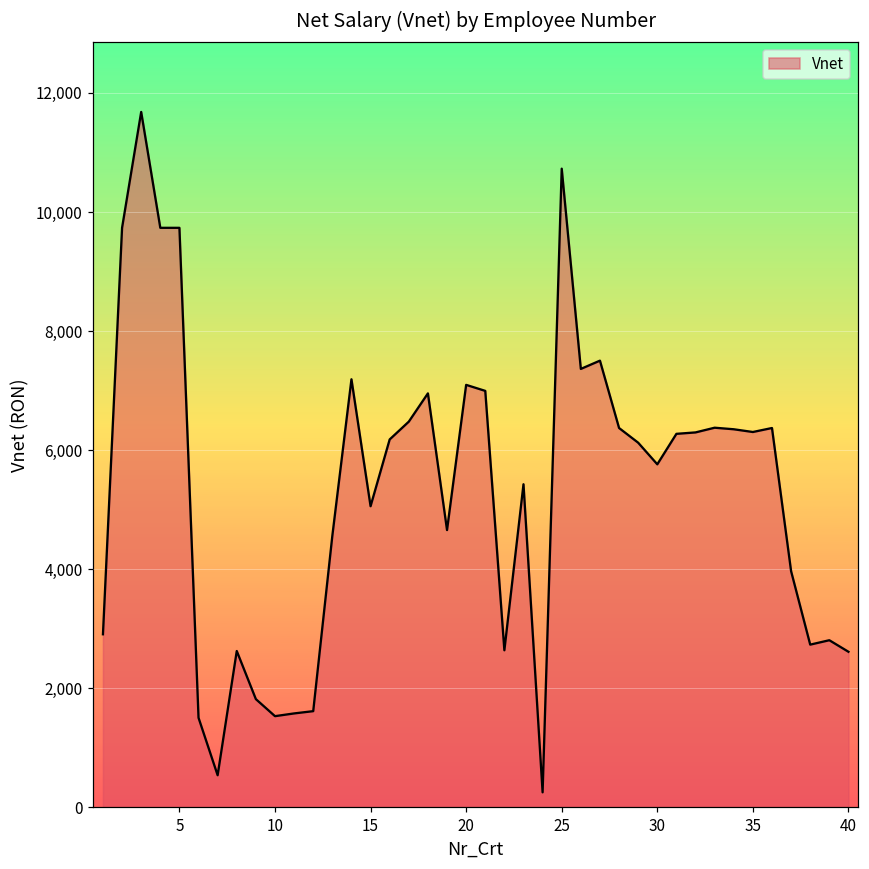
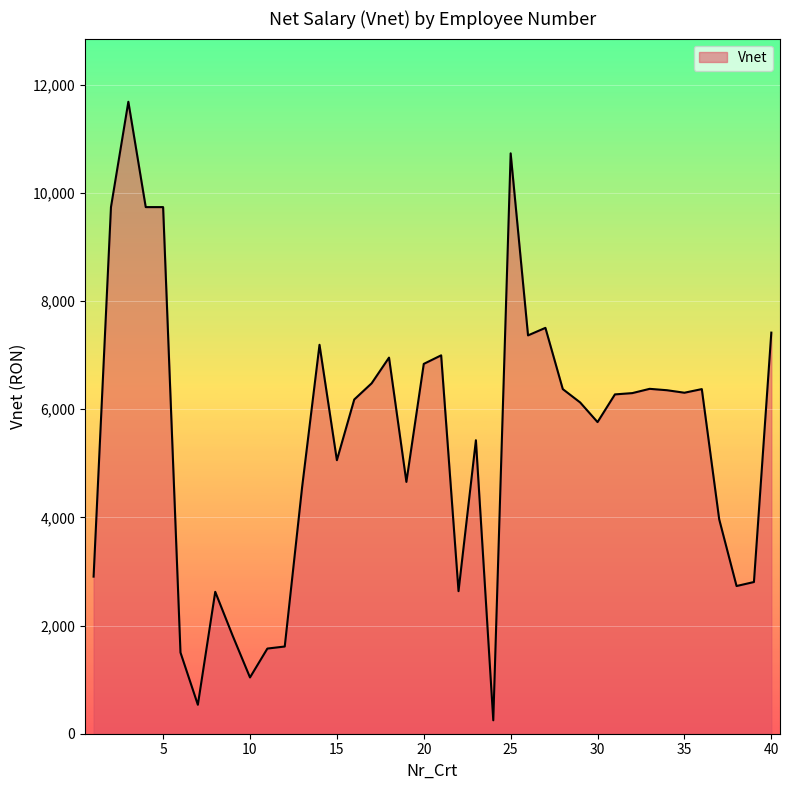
  {
    "5": "9,700",
-   "10": "1,500",
+   "10": "1,000",
    "15": "5,100",
-   "20": "7,100",
+   "20": "6,800",
    "25": "10,700",
    "30": "5,800",
    "35": "6,300",
-   "40": "2,600"
+   "40": "7,400"
  }
